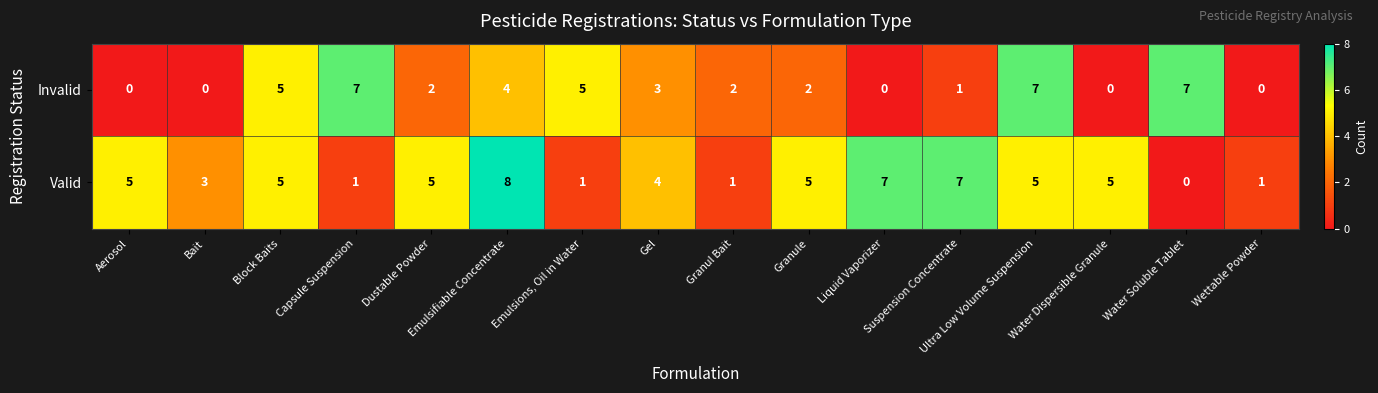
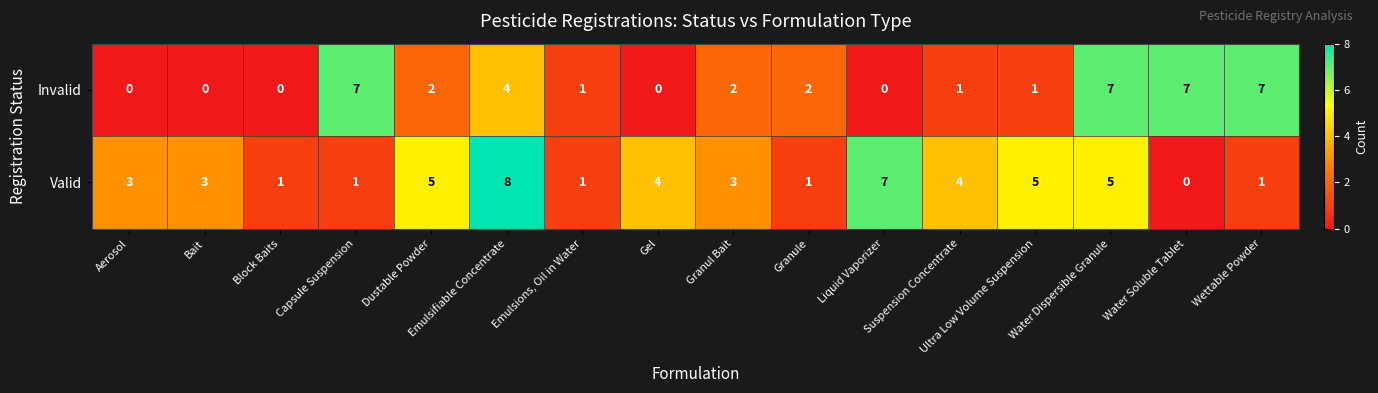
  {
    "Invalid": {
      "Aerosol": 0,
      "Bait": 0,
-     "Block Baits": 5,
+     "Block Baits": 0,
      "Capsule Suspension": 7,
      "Dustable Powder": 2,
      "Emulsifiable Concentrate": 4,
-     "Emulsions, Oil in Water": 5,
-     "Gel": 3,
+     "Emulsions, Oil in Water": 1,
+     "Gel": 0,
      "Granul Bait": 2,
      "Granule": 2,
      "Liquid Vaporizer": 0,
      "Suspension Concentrate": 1,
-     "Ultra Low Volume Suspension": 7,
-     "Water Dispersible Granule": 0,
+     "Ultra Low Volume Suspension": 1,
+     "Water Dispersible Granule": 7,
      "Water Soluble Tablet": 7,
-     "Wettable Powder": 0
+     "Wettable Powder": 7
    },
    "Valid": {
-     "Aerosol": 5,
+     "Aerosol": 3,
      "Bait": 3,
-     "Block Baits": 5,
+     "Block Baits": 1,
      "Capsule Suspension": 1,
      "Dustable Powder": 5,
      "Emulsifiable Concentrate": 8,
      "Emulsions, Oil in Water": 1,
      "Gel": 4,
-     "Granul Bait": 1,
-     "Granule": 5,
+     "Granul Bait": 3,
+     "Granule": 1,
      "Liquid Vaporizer": 7,
-     "Suspension Concentrate": 7,
+     "Suspension Concentrate": 4,
      "Ultra Low Volume Suspension": 5,
      "Water Dispersible Granule": 5,
      "Water Soluble Tablet": 0,
      "Wettable Powder": 1
    }
  }
